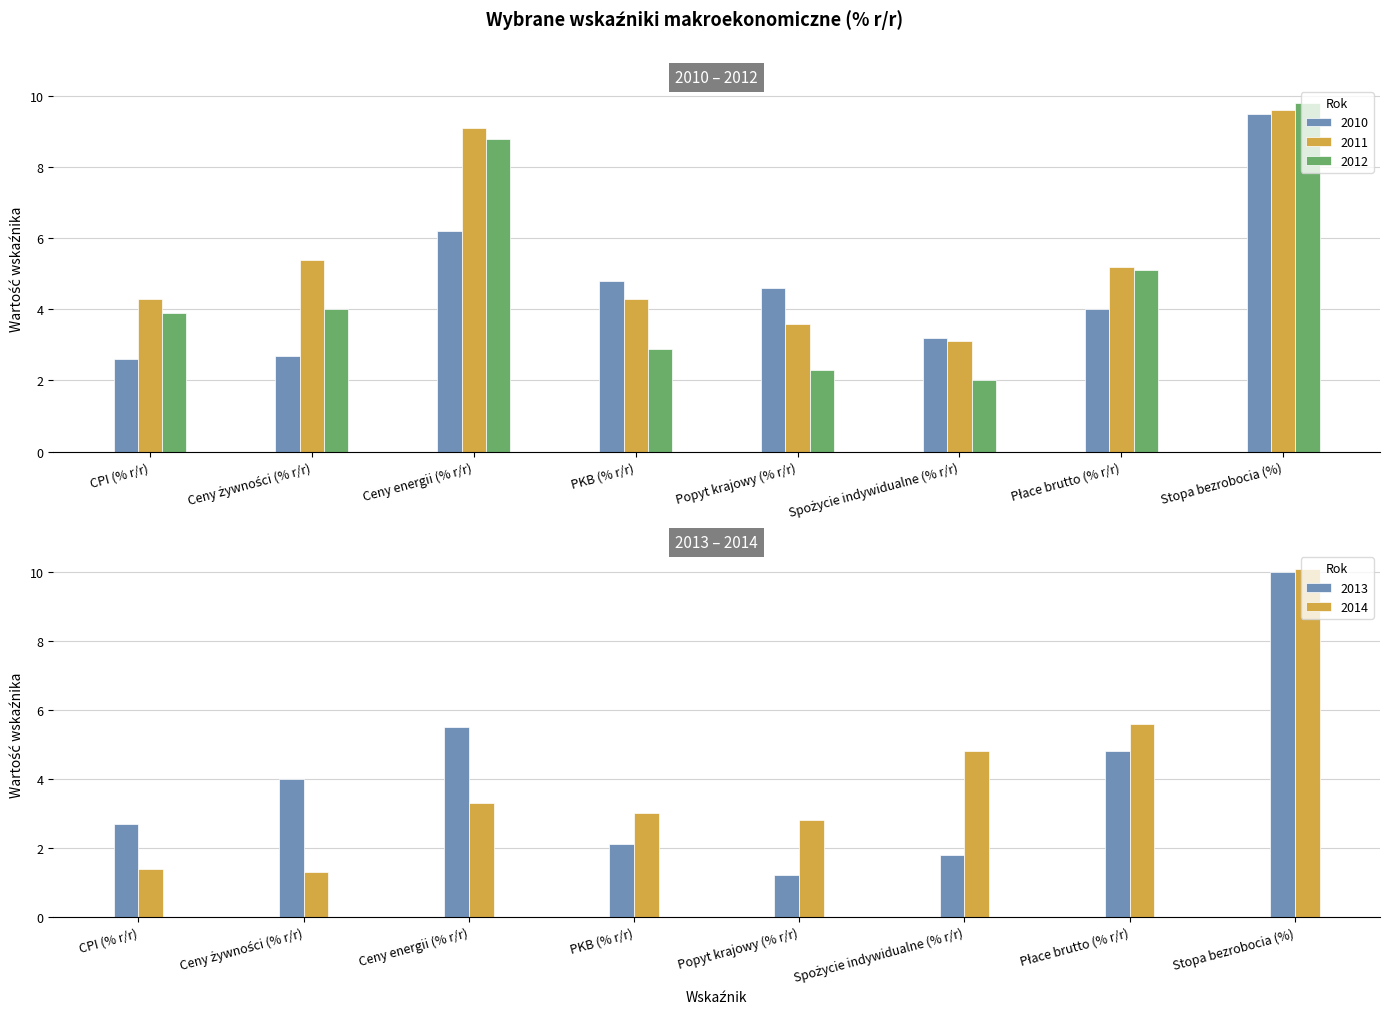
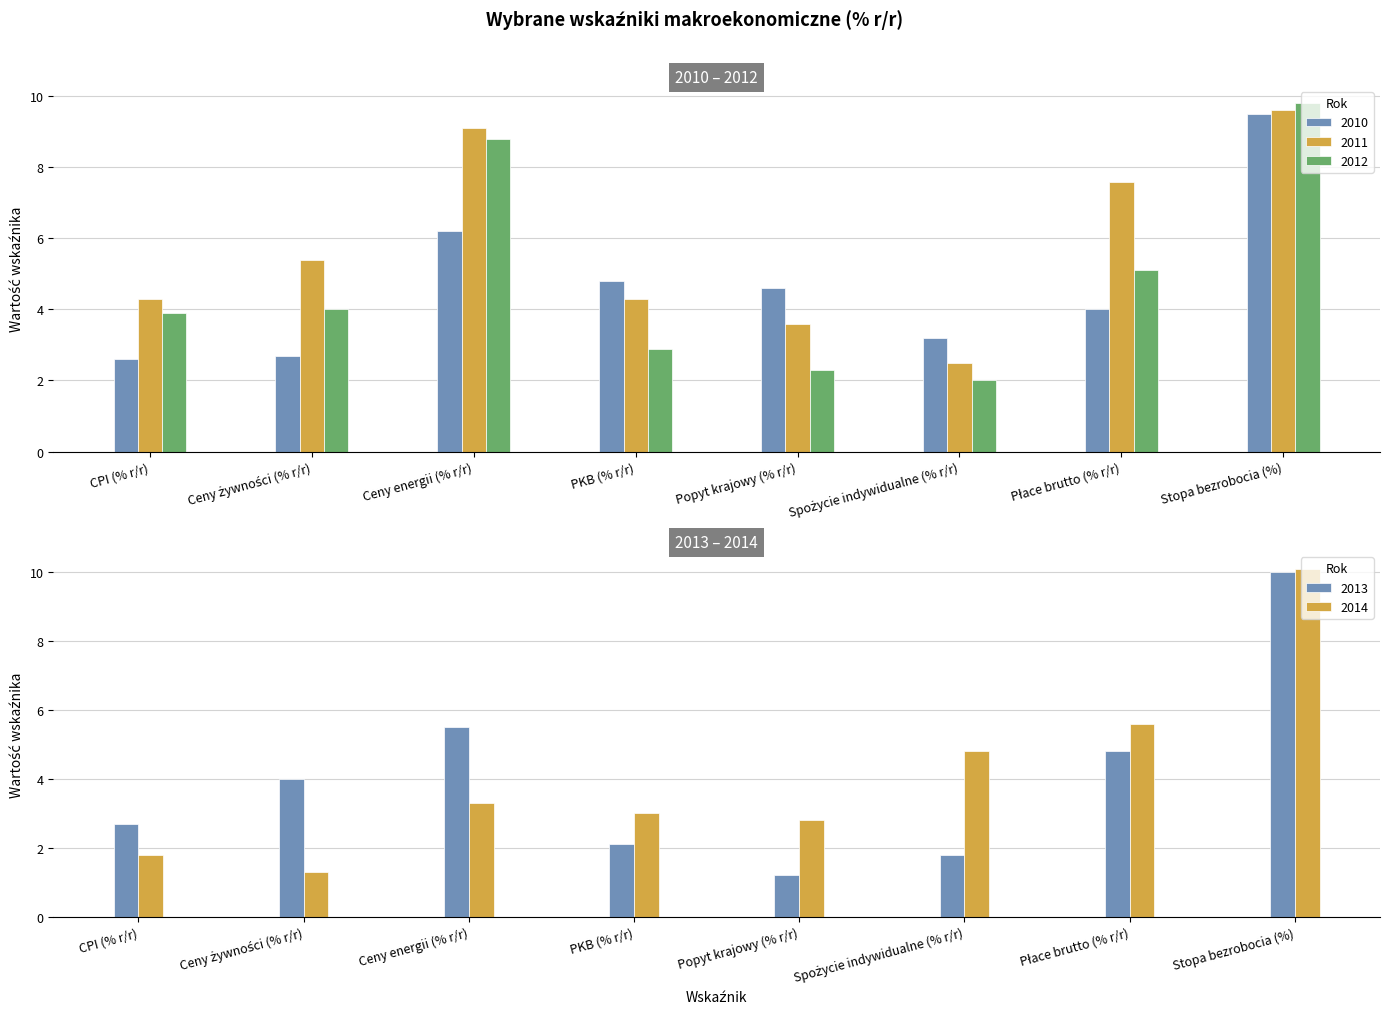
  {
    "2010 – 2012": {
      "2010": {
        "CPI (% r/r)": 2.6,
        "Ceny żywności (% r/r)": 2.7,
        "Ceny energii (% r/r)": 6.2,
        "PKB (% r/r)": 4.8,
        "Popyt krajowy (% r/r)": 4.6,
        "Spożycie indywidualne (% r/r)": 3.2,
        "Płace brutto (% r/r)": 4.0,
        "Stopa bezrobocia (%)": 9.5
      },
      "2011": {
        "CPI (% r/r)": 4.3,
        "Ceny żywności (% r/r)": 5.4,
        "Ceny energii (% r/r)": 9.1,
        "PKB (% r/r)": 4.3,
        "Popyt krajowy (% r/r)": 3.6,
-       "Spożycie indywidualne (% r/r)": 3.1,
-       "Płace brutto (% r/r)": 5.2,
+       "Spożycie indywidualne (% r/r)": 2.5,
+       "Płace brutto (% r/r)": 7.6,
        "Stopa bezrobocia (%)": 9.6
      },
      "2012": {
        "CPI (% r/r)": 3.9,
        "Ceny żywności (% r/r)": 4.0,
        "Ceny energii (% r/r)": 8.8,
        "PKB (% r/r)": 2.9,
        "Popyt krajowy (% r/r)": 2.3,
        "Spożycie indywidualne (% r/r)": 2.0,
        "Płace brutto (% r/r)": 5.1
      }
    },
    "2013 – 2014": {
      "2013": {
        "CPI (% r/r)": 2.7,
        "Ceny żywności (% r/r)": 4.0,
        "Ceny energii (% r/r)": 5.5,
        "PKB (% r/r)": 2.1,
        "Popyt krajowy (% r/r)": 1.2,
        "Spożycie indywidualne (% r/r)": 1.8,
        "Płace brutto (% r/r)": 4.8,
        "Stopa bezrobocia (%)": 10.0
      },
      "2014": {
-       "CPI (% r/r)": 1.4,
+       "CPI (% r/r)": 1.8,
        "Ceny żywności (% r/r)": 1.3,
        "Ceny energii (% r/r)": 3.3,
        "PKB (% r/r)": 3.0,
        "Popyt krajowy (% r/r)": 2.8,
        "Spożycie indywidualne (% r/r)": 4.8,
        "Płace brutto (% r/r)": 5.6
      }
    }
  }
